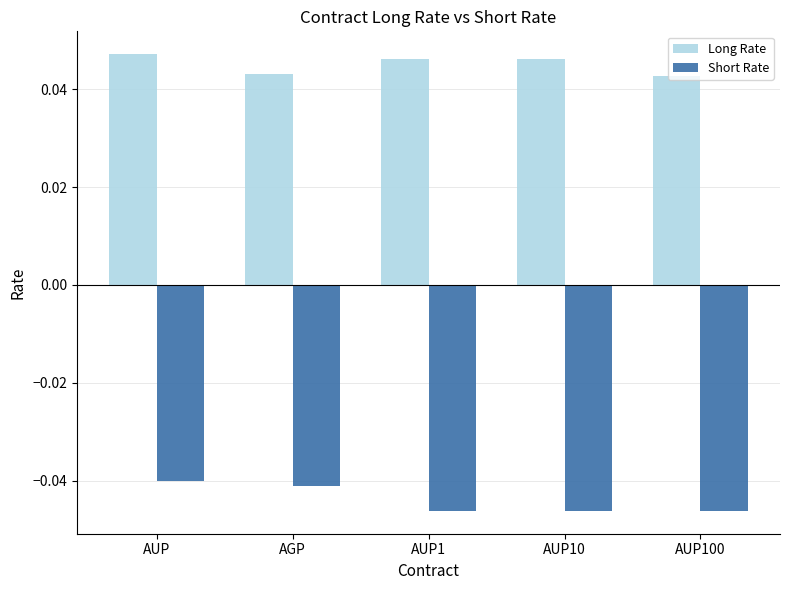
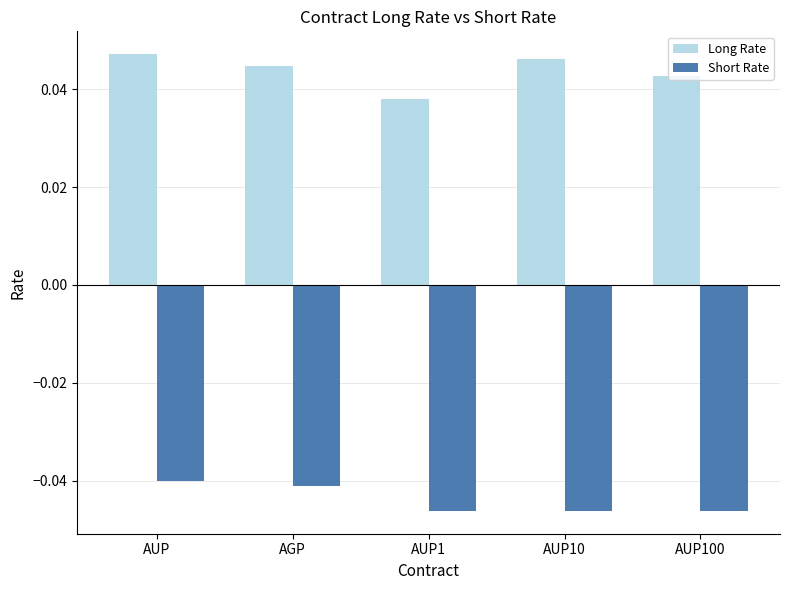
  {
    "Long Rate": {
      "AUP": 0.047,
-     "AGP": 0.043,
-     "AUP1": 0.046,
+     "AGP": 0.045,
+     "AUP1": 0.038,
      "AUP10": 0.046
    },
    "Short Rate": {
      "AUP": -0.040,
      "AGP": -0.041,
      "AUP1": -0.046,
      "AUP10": -0.046,
      "AUP100": -0.046
    }
  }
